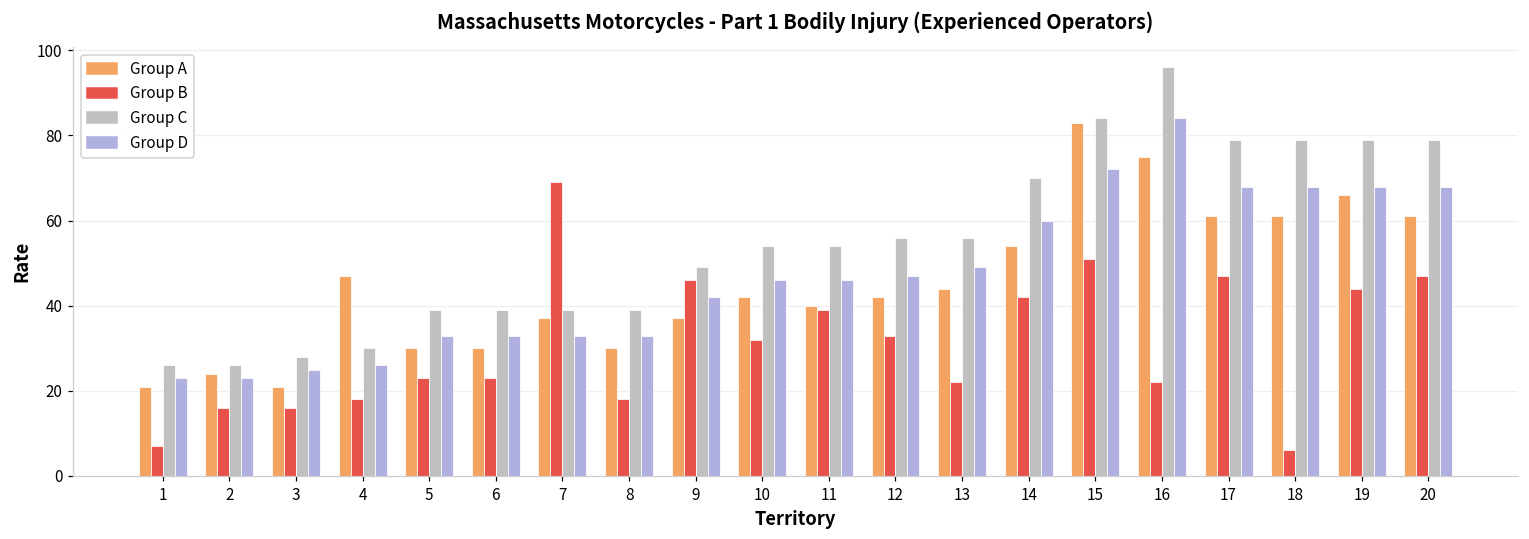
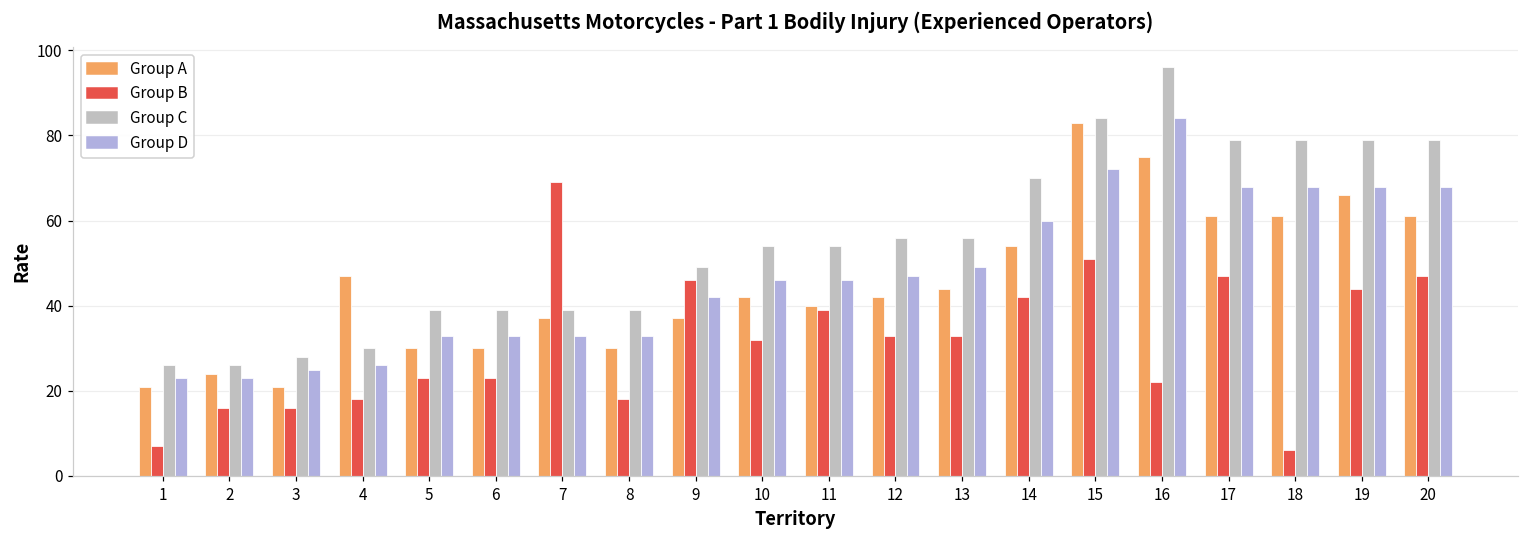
  {
    "Group A": {
      "1": 21,
      "2": 24,
      "3": 21,
      "4": 47,
      "5": 30,
      "6": 30,
      "7": 37,
      "8": 30,
      "9": 37,
      "10": 42,
      "11": 40,
      "12": 42,
      "13": 44,
      "14": 54,
      "15": 83,
      "16": 75,
      "17": 61,
      "18": 61,
      "19": 66,
      "20": 61
    },
    "Group B": {
      "1": 7,
      "2": 16,
      "3": 16,
      "4": 18,
      "5": 23,
      "6": 23,
      "7": 69,
      "8": 18,
      "9": 46,
      "10": 32,
      "11": 39,
      "12": 33,
-     "13": 22,
+     "13": 33,
      "14": 42,
      "15": 51,
      "16": 22,
      "17": 47,
      "18": 6,
      "19": 44,
      "20": 47
    }
  }
